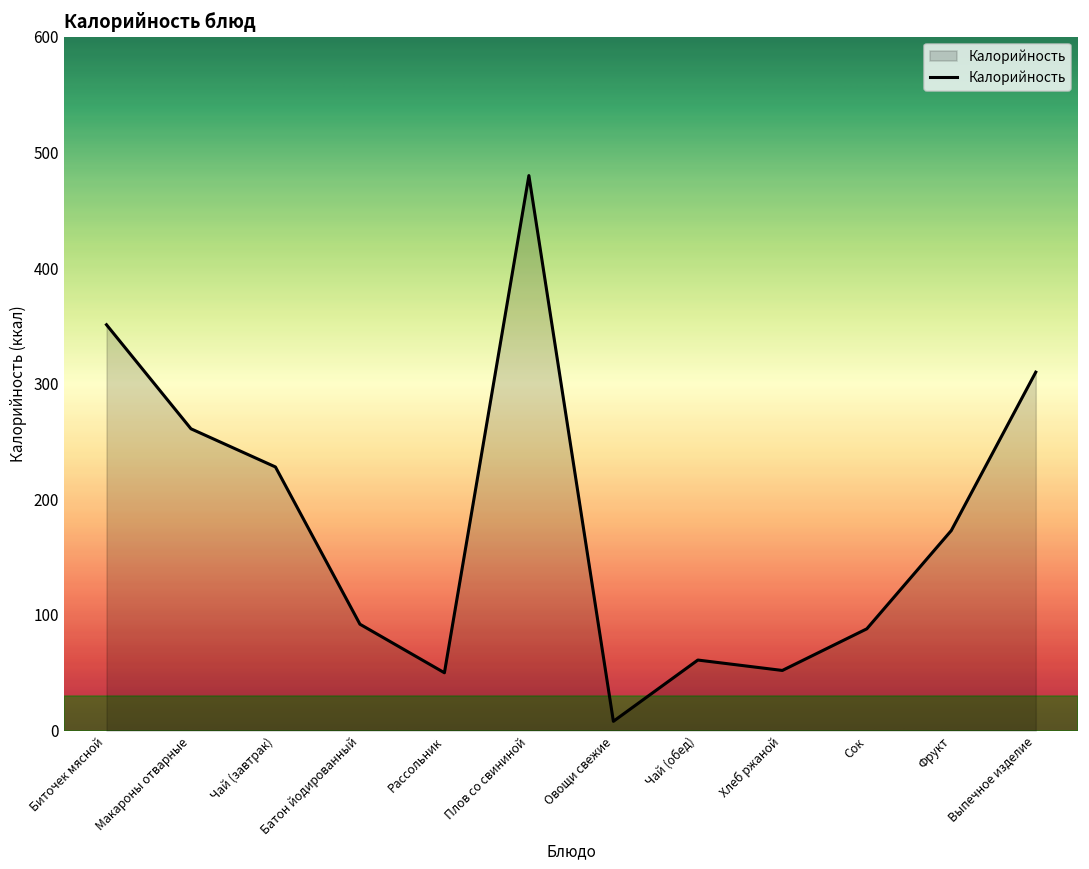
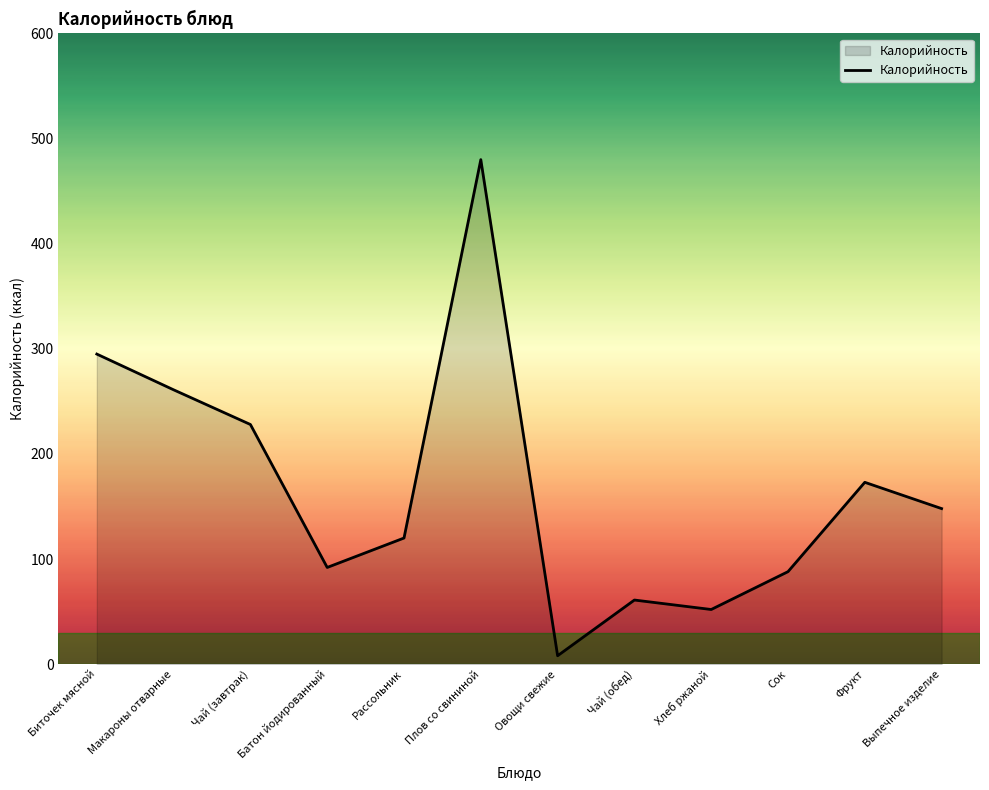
  {
-   "Биточек мясной": 351,
+   "Биточек мясной": 295,
    "Макароны отварные": 261,
    "Чай (завтрак)": 228,
    "Батон йодированный": 92,
-   "Рассольник": 50,
+   "Рассольник": 120,
    "Плов со свининой": 480,
    "Чай (обед)": 61,
    "Хлеб ржаной": 52,
    "Сок": 88,
    "Фрукт": 173,
-   "Выпечное изделие": 310
+   "Выпечное изделие": 148
  }
